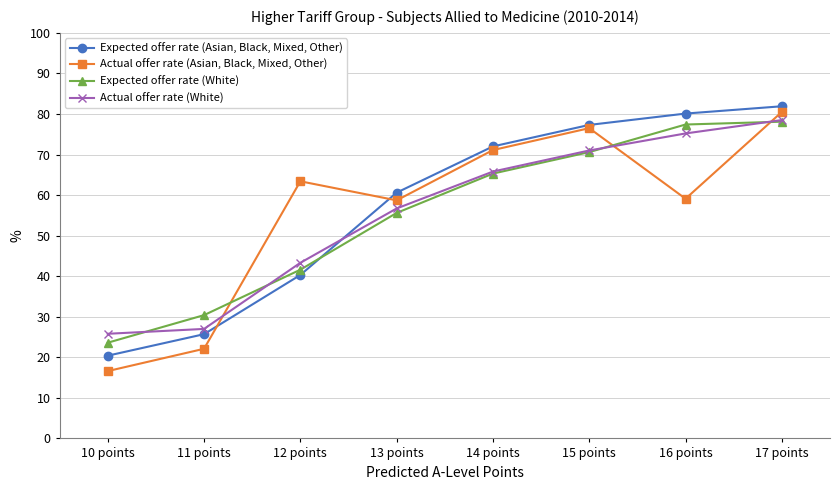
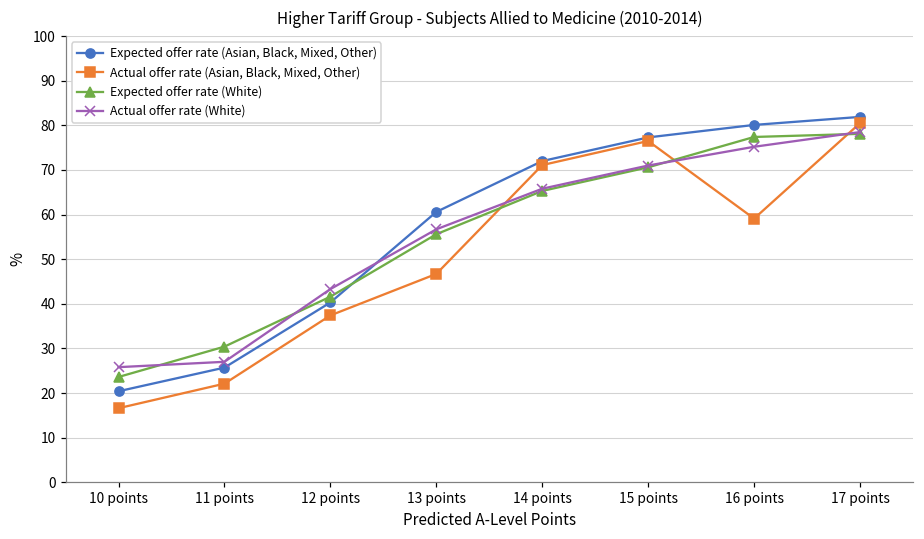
  {
    "Expected offer rate (Asian, Black, Mixed, Other)": {
      "10 points": 20,
      "11 points": 26,
      "12 points": 40,
      "13 points": 61,
      "14 points": 72,
      "15 points": 77,
      "16 points": 80,
      "17 points": 82
    },
    "Actual offer rate (Asian, Black, Mixed, Other)": {
      "10 points": 17,
      "11 points": 22,
-     "12 points": 63,
-     "13 points": 59,
+     "12 points": 37,
+     "13 points": 47,
      "14 points": 71,
      "15 points": 77,
      "16 points": 59,
      "17 points": 81
    },
    "Expected offer rate (White)": {
      "10 points": 24,
      "11 points": 30,
      "12 points": 42,
      "13 points": 56,
      "16 points": 77
    },
    "Actual offer rate (White)": {
      "10 points": 26,
      "11 points": 27,
      "12 points": 43,
      "13 points": 57,
      "16 points": 75
    }
  }
